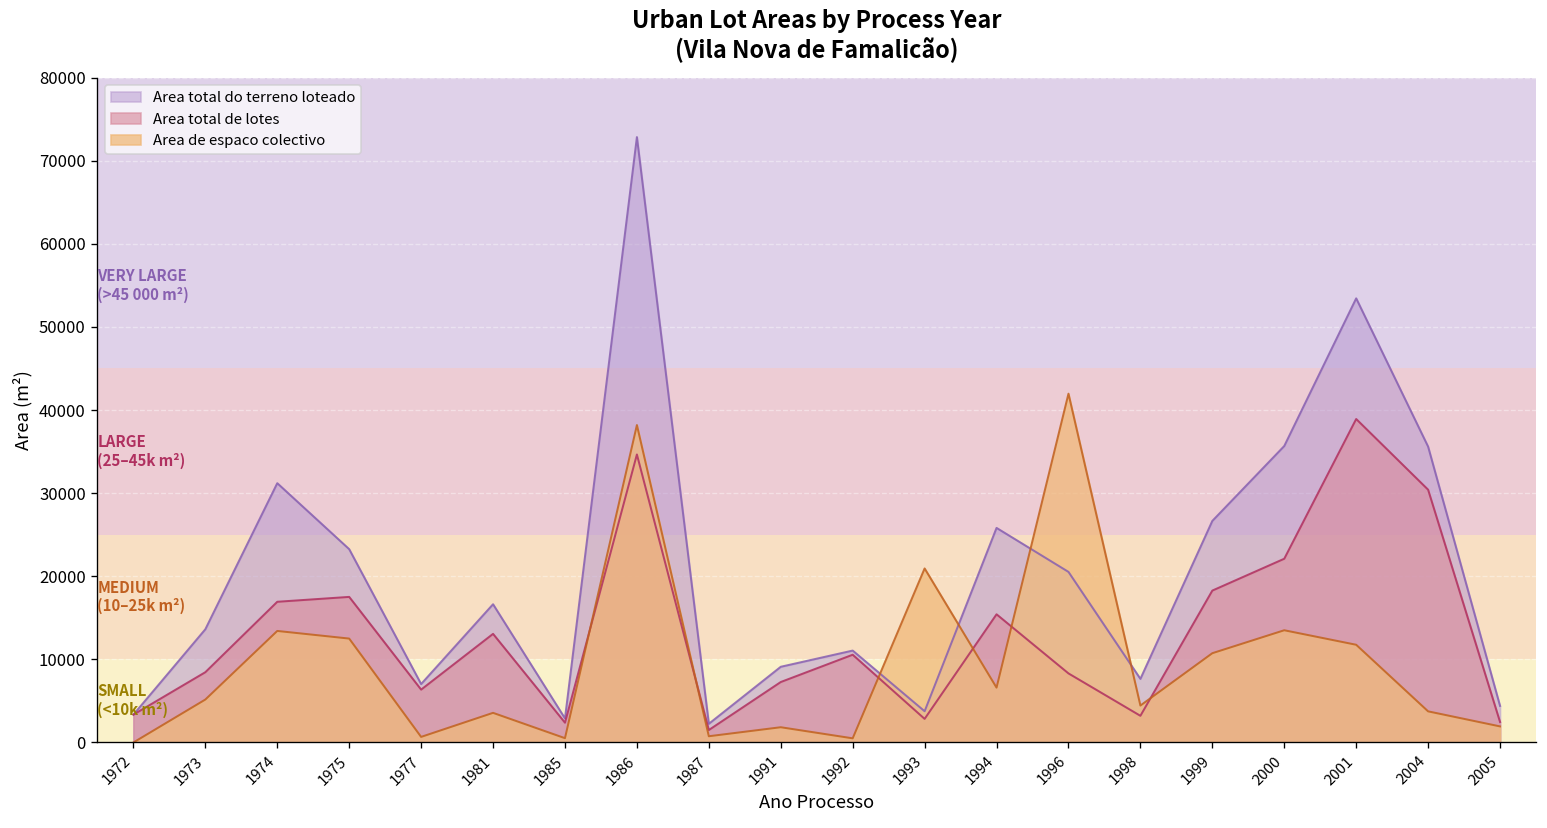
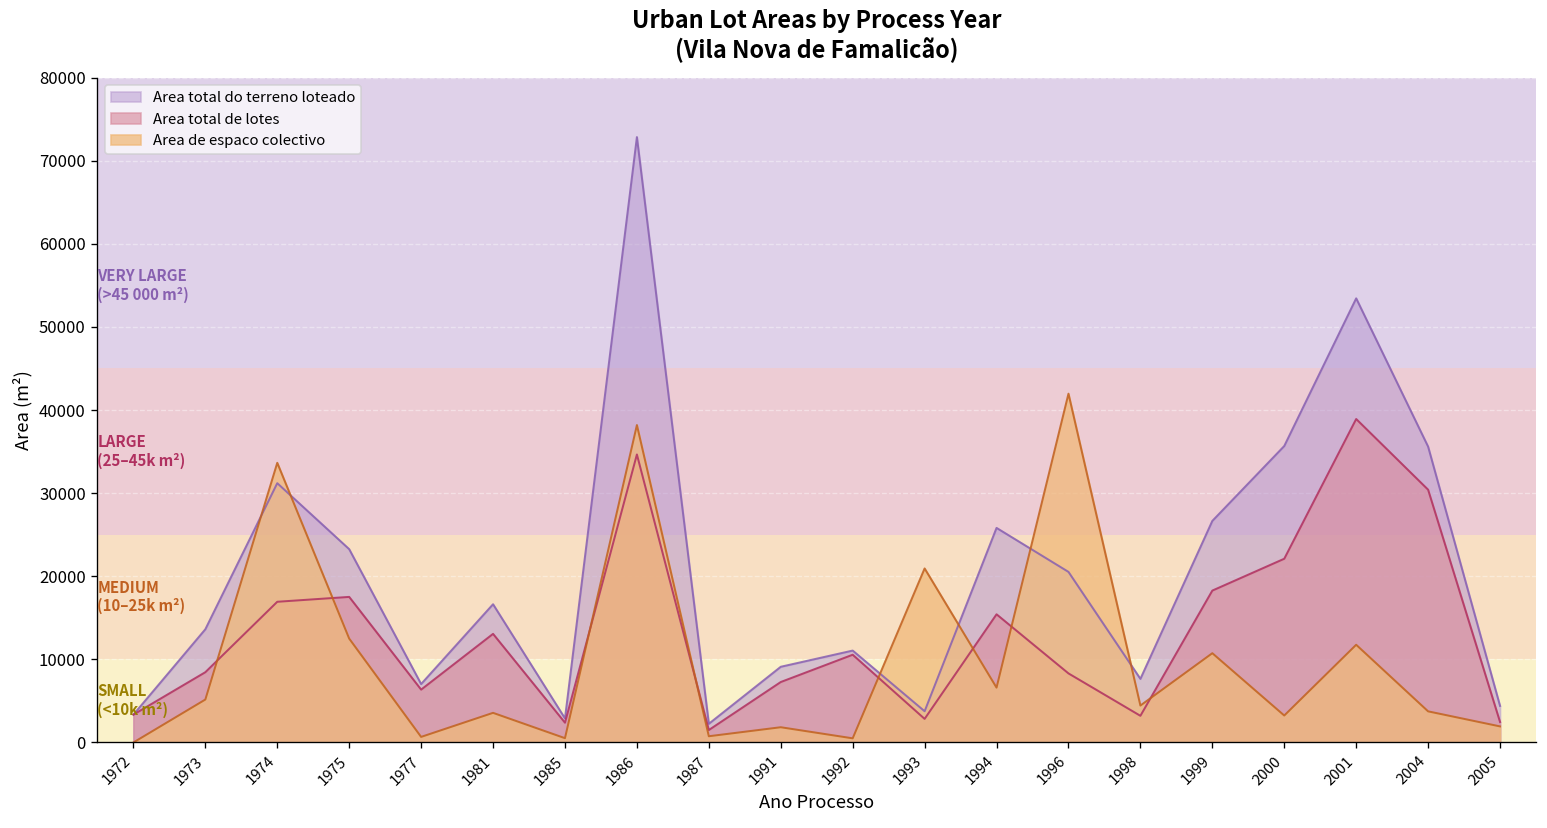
  {
    "Area de espaco colectivo": {
      "1972": 0,
      "1973": 5000,
-     "1974": 13000,
+     "1974": 34000,
      "1975": 13000,
      "1977": 1000,
      "1981": 4000,
      "1985": 1000,
      "1986": 38000,
      "1987": 1000,
      "1991": 2000,
      "1992": 1000,
      "1993": 21000,
      "1994": 7000,
      "1996": 42000,
      "1998": 4000,
      "1999": 11000,
-     "2000": 14000,
+     "2000": 3000,
      "2001": 12000,
      "2004": 4000,
      "2005": 2000
    }
  }
